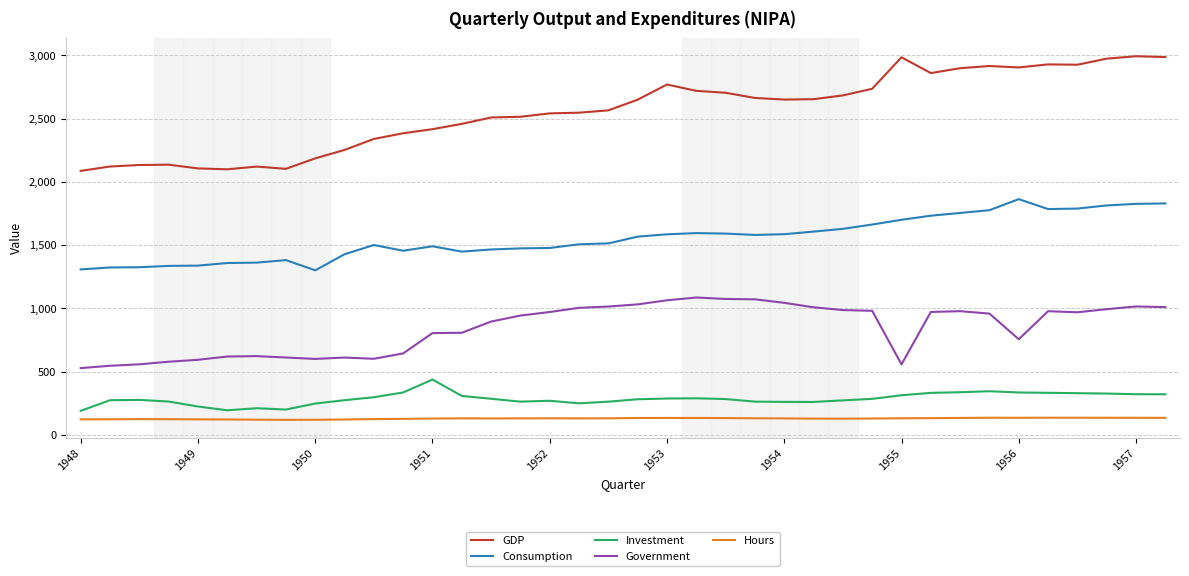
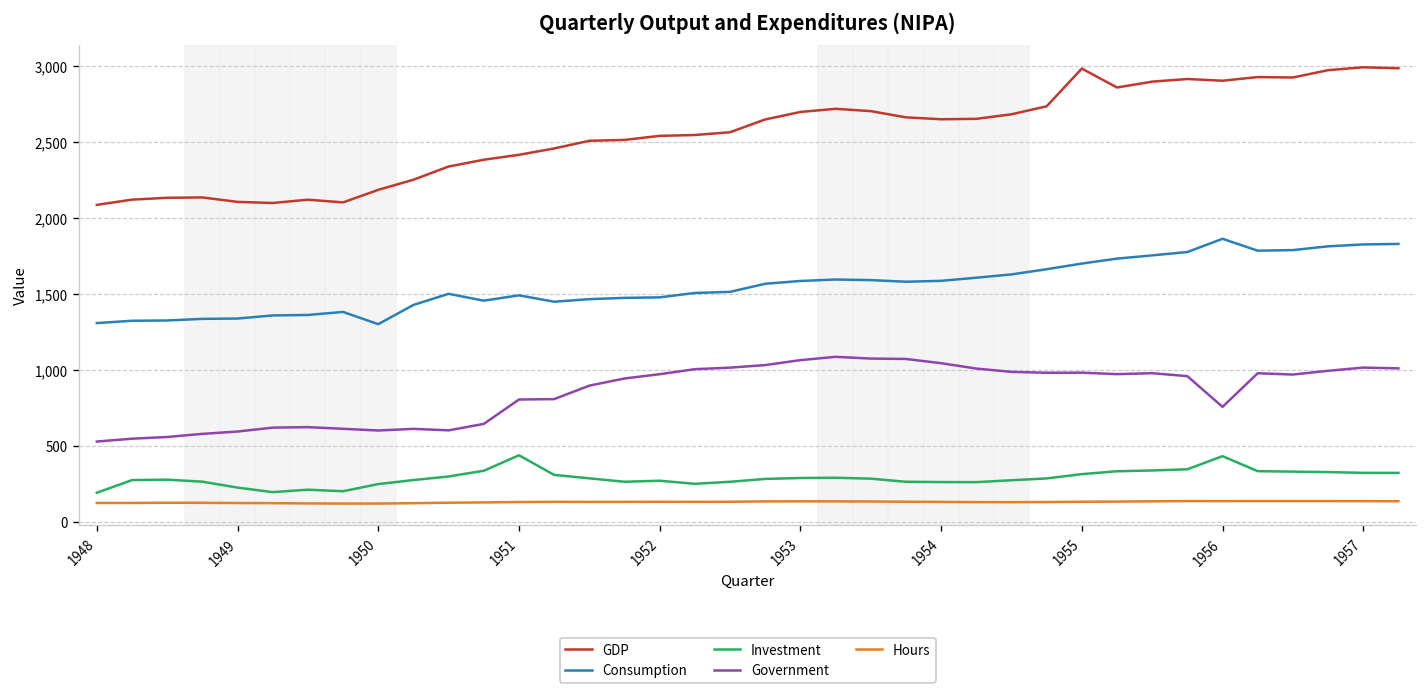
  {
    "GDP": {
      "1948": "2,090",
      "1949": "2,110",
      "1950": "2,180",
      "1951": "2,420",
      "1952": "2,540",
-     "1953": "2,770",
+     "1953": "2,700",
      "1954": "2,650",
      "1955": "2,980",
      "1956": "2,900",
      "1957": "2,990"
    },
    "Consumption": {
      "1948": "1,310",
      "1949": "1,340",
      "1950": "1,300",
      "1951": "1,490",
      "1952": "1,480",
      "1953": "1,580",
      "1954": "1,590",
      "1955": "1,700",
      "1956": "1,860",
      "1957": "1,830"
    },
    "Investment": {
      "1948": "190",
      "1949": "220",
      "1950": "250",
      "1951": "440",
      "1952": "270",
      "1953": "290",
      "1954": "260",
      "1955": "310",
-     "1956": "330",
+     "1956": "430",
      "1957": "320"
    },
    "Government": {
      "1948": "530",
      "1949": "590",
      "1950": "600",
      "1951": "800",
      "1952": "970",
      "1953": "1,060",
      "1954": "1,040",
-     "1955": "560",
+     "1955": "980",
      "1956": "760",
      "1957": "1,010"
    },
    "Hours": {
      "1948": "120",
      "1949": "120",
      "1950": "120",
      "1951": "130",
      "1952": "130",
      "1953": "130",
      "1954": "130",
      "1955": "130",
      "1956": "130",
      "1957": "130"
    }
  }
